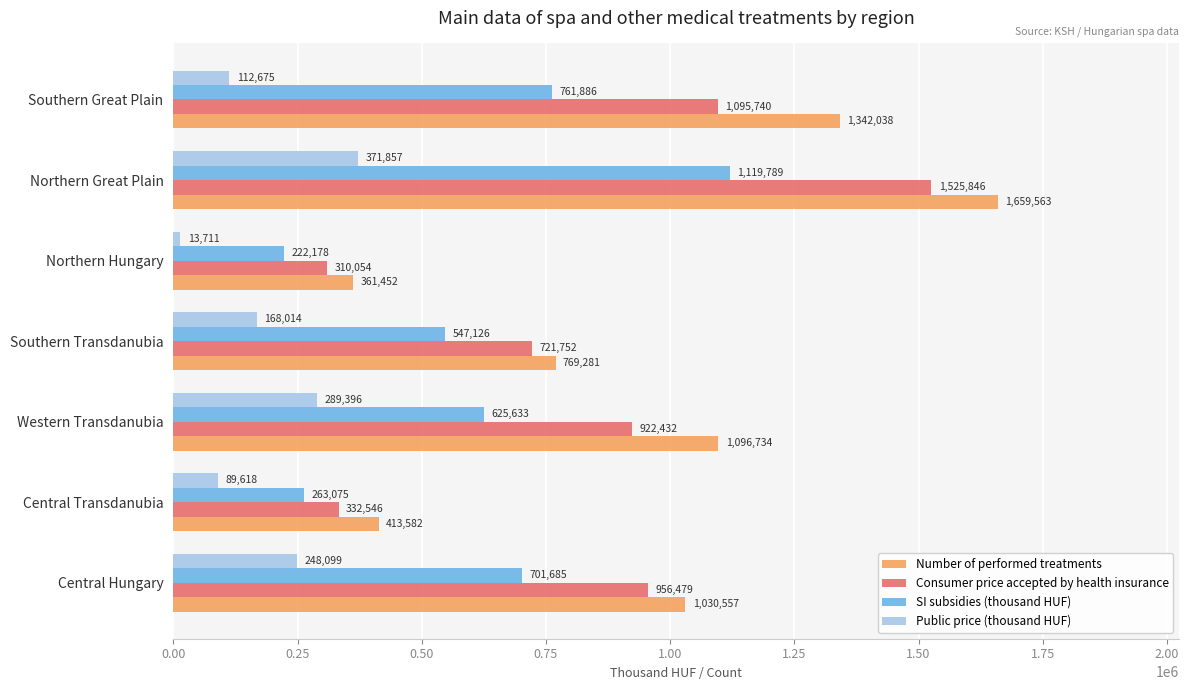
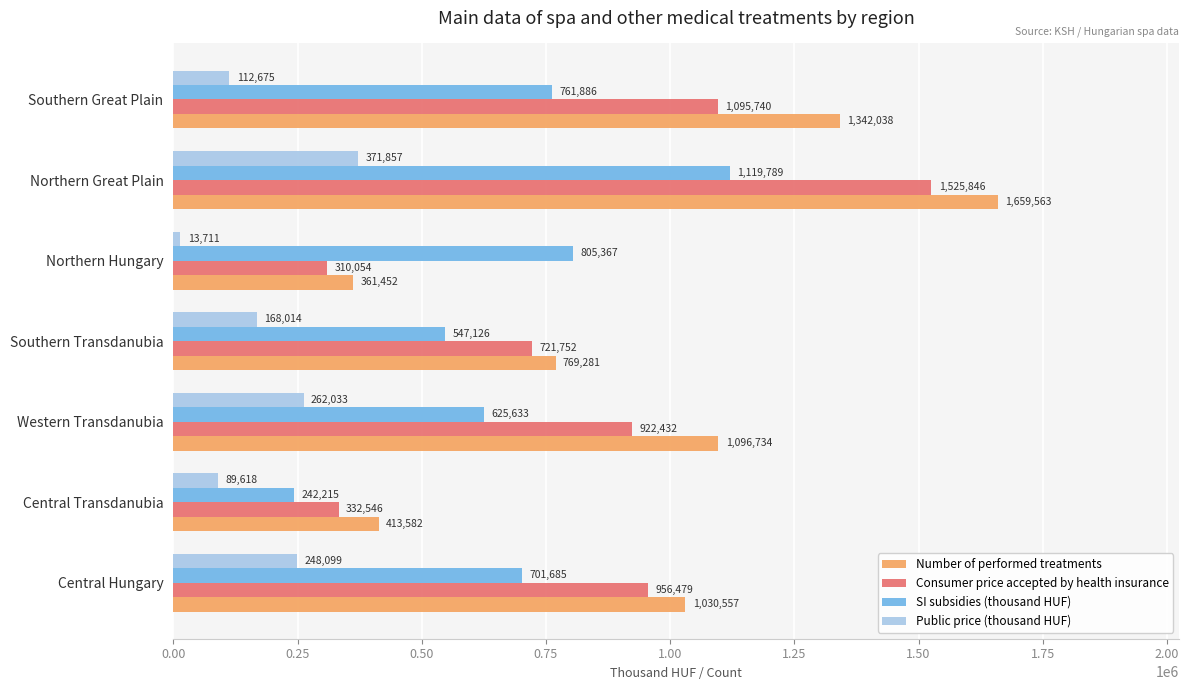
  {
    "SI subsidies (thousand HUF)": {
      "Southern Great Plain": "761,886",
      "Northern Great Plain": "1,119,789",
-     "Northern Hungary": "222,178",
+     "Northern Hungary": "805,367",
      "Southern Transdanubia": "547,126",
      "Western Transdanubia": "625,633",
-     "Central Transdanubia": "263,075",
+     "Central Transdanubia": "242,215",
      "Central Hungary": "701,685"
    },
    "Public price (thousand HUF)": {
      "Southern Great Plain": "112,675",
      "Northern Great Plain": "371,857",
      "Northern Hungary": "13,711",
      "Southern Transdanubia": "168,014",
-     "Western Transdanubia": "289,396",
+     "Western Transdanubia": "262,033",
      "Central Transdanubia": "89,618",
      "Central Hungary": "248,099"
    }
  }
